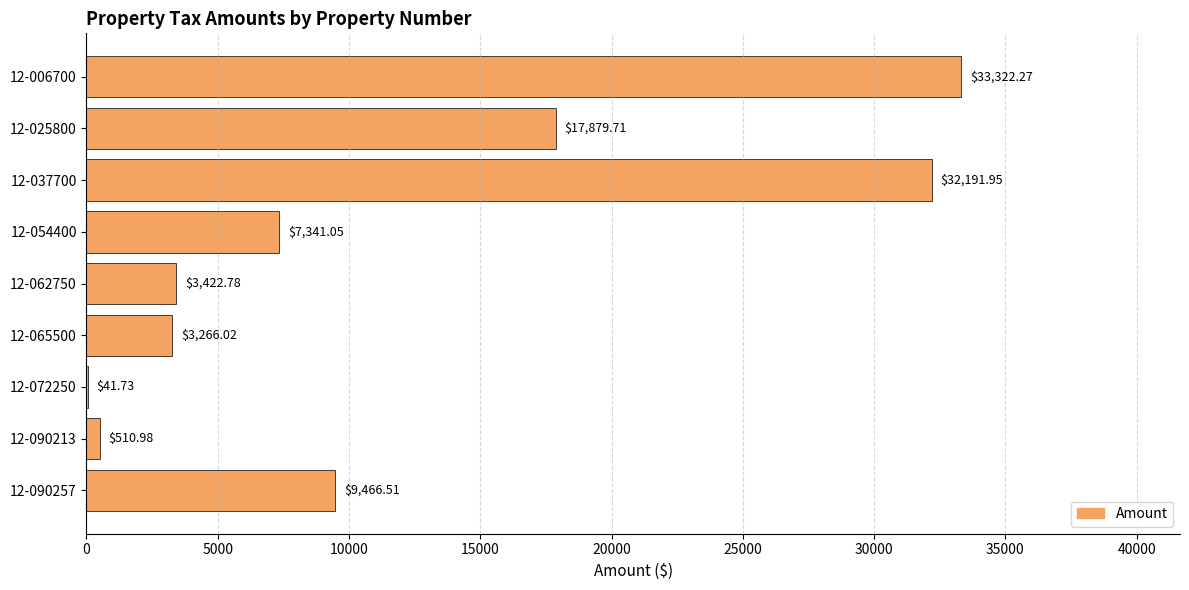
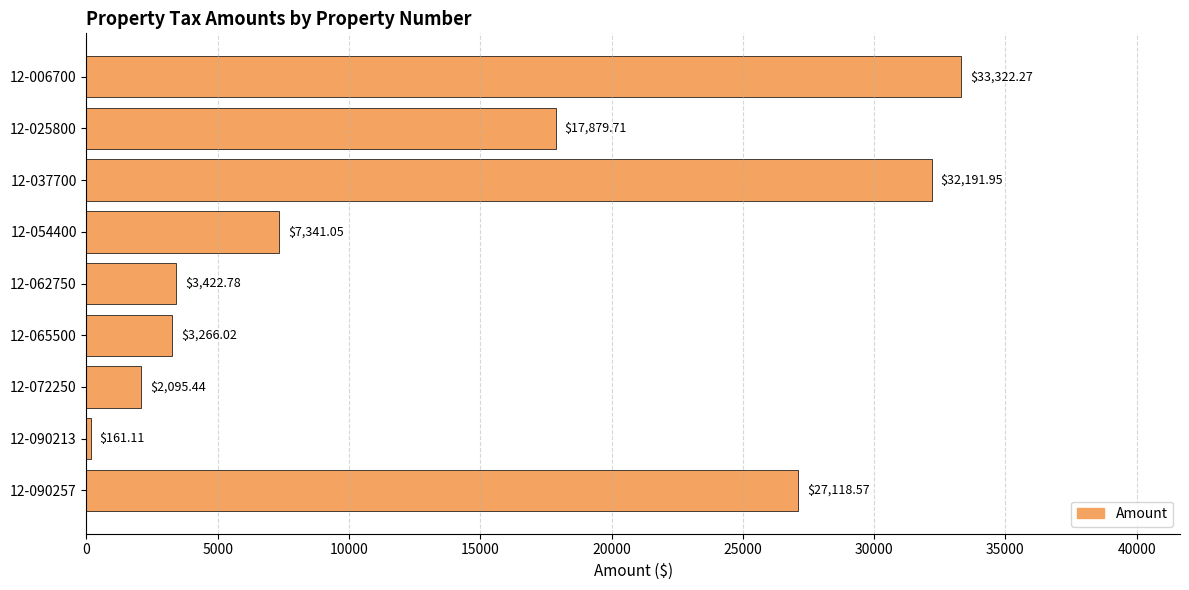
  {
    "12-006700": "$33,322.27",
    "12-025800": "$17,879.71",
    "12-037700": "$32,191.95",
    "12-054400": "$7,341.05",
    "12-062750": "$3,422.78",
    "12-065500": "$3,266.02",
-   "12-072250": "$41.73",
-   "12-090213": "$510.98",
-   "12-090257": "$9,466.51"
+   "12-072250": "$2,095.44",
+   "12-090213": "$161.11",
+   "12-090257": "$27,118.57"
  }
